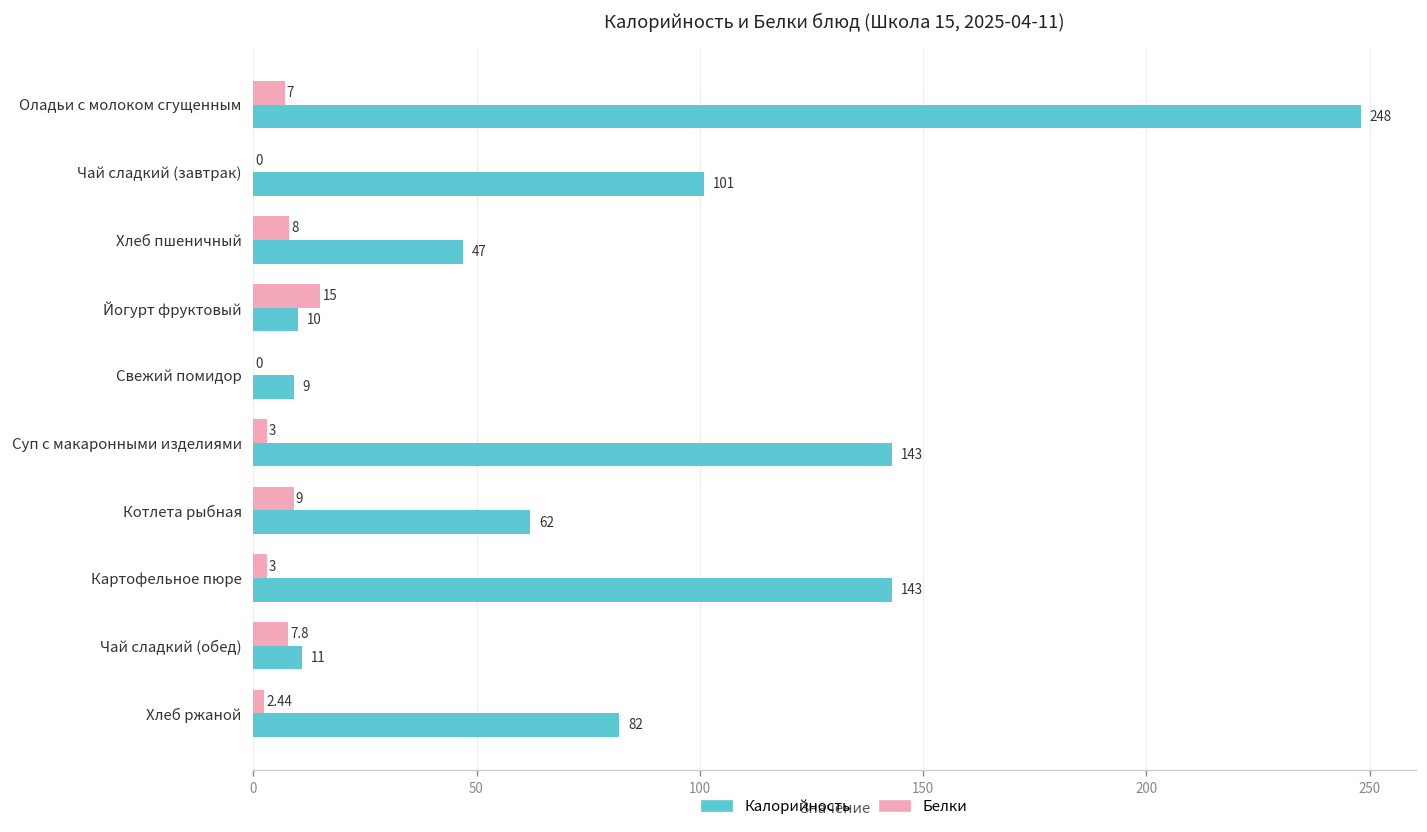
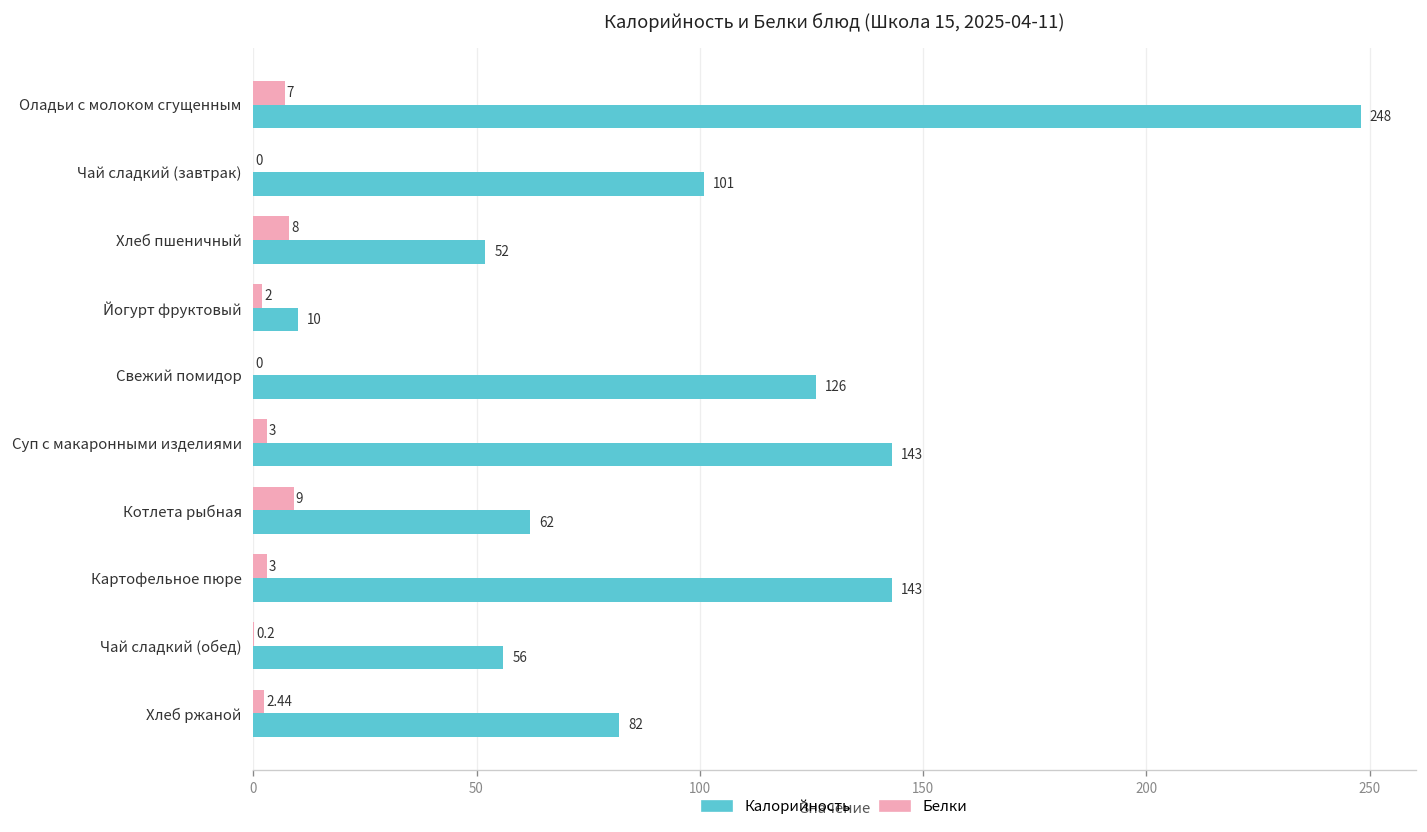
  {
    "Калорийность": {
      "Оладьи с молоком сгущенным": 248,
      "Чай сладкий (завтрак)": 101,
-     "Хлеб пшеничный": 47,
+     "Хлеб пшеничный": 52,
      "Йогурт фруктовый": 10,
-     "Свежий помидор": 9,
+     "Свежий помидор": 126,
      "Суп с макаронными изделиями": 143,
      "Котлета рыбная": 62,
      "Картофельное пюре": 143,
-     "Чай сладкий (обед)": 11,
+     "Чай сладкий (обед)": 56,
      "Хлеб ржаной": 82
    },
    "Белки": {
      "Оладьи с молоком сгущенным": 7,
      "Чай сладкий (завтрак)": 0,
      "Хлеб пшеничный": 8,
-     "Йогурт фруктовый": 15,
+     "Йогурт фруктовый": 2,
      "Свежий помидор": 0,
      "Суп с макаронными изделиями": 3,
      "Котлета рыбная": 9,
      "Картофельное пюре": 3,
-     "Чай сладкий (обед)": 7.8,
+     "Чай сладкий (обед)": 0.2,
      "Хлеб ржаной": 2.44
    }
  }
